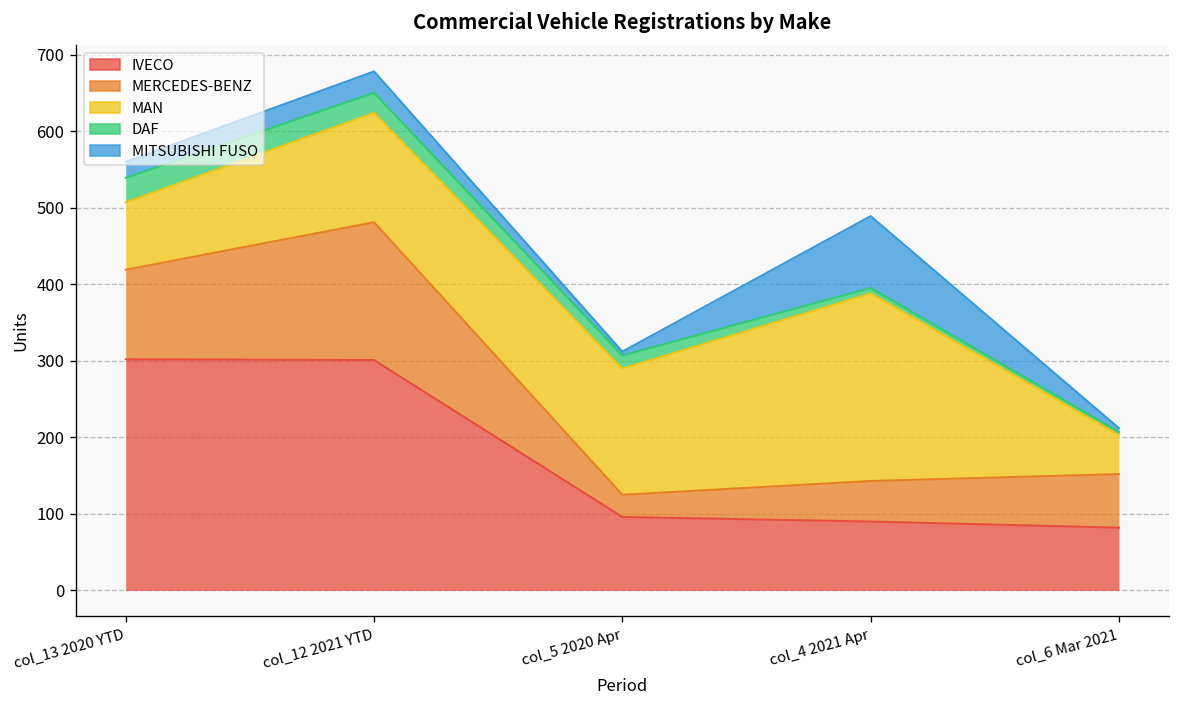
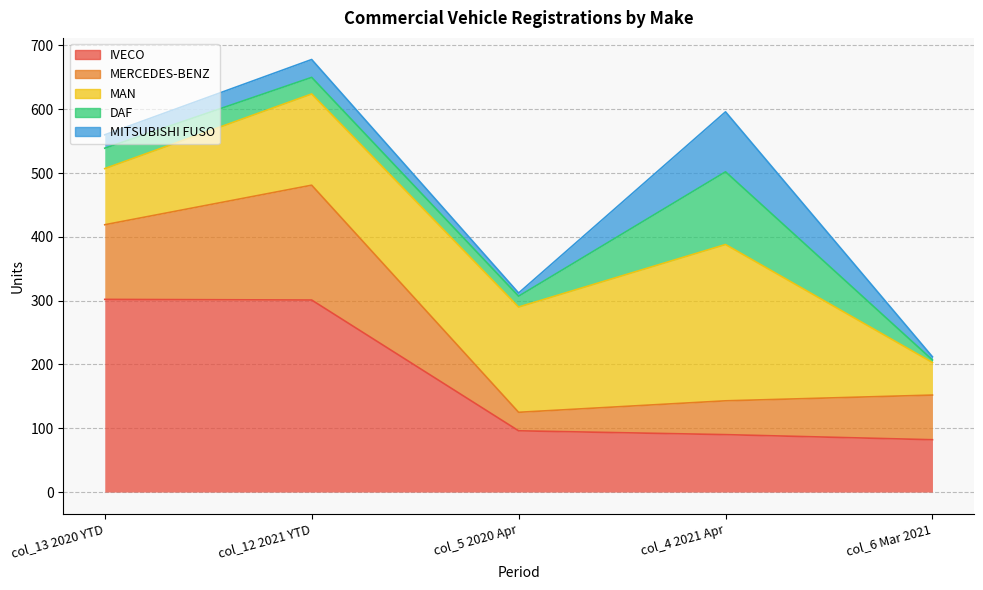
  {
    "MAN": {
      "col_13 2020 YTD": 90,
      "col_12 2021 YTD": 140,
      "col_5 2020 Apr": 170,
      "col_4 2021 Apr": 250
    },
    "DAF": {
      "col_13 2020 YTD": 30,
      "col_12 2021 YTD": 30,
      "col_5 2020 Apr": 20,
-     "col_4 2021 Apr": 10
+     "col_4 2021 Apr": 110
    },
    "MITSUBISHI FUSO": {
      "col_12 2021 YTD": 30,
      "col_5 2020 Apr": 10,
      "col_4 2021 Apr": 90,
      "col_6 Mar 2021": 10
    }
  }
